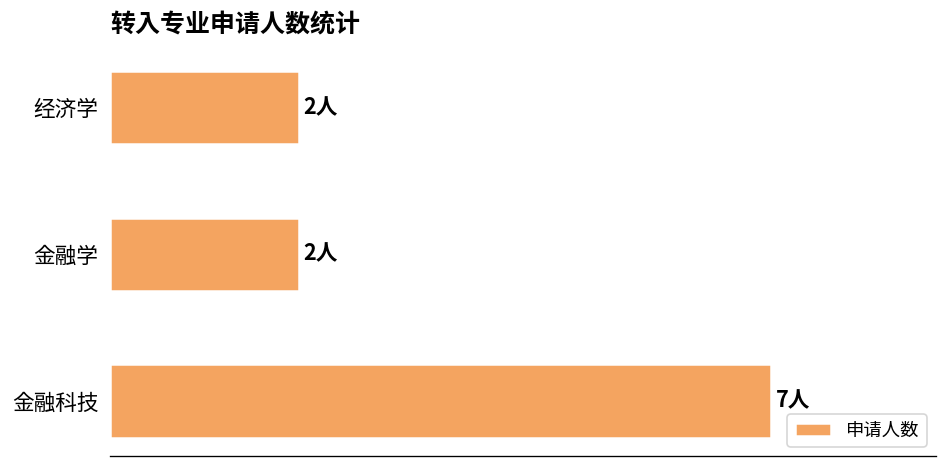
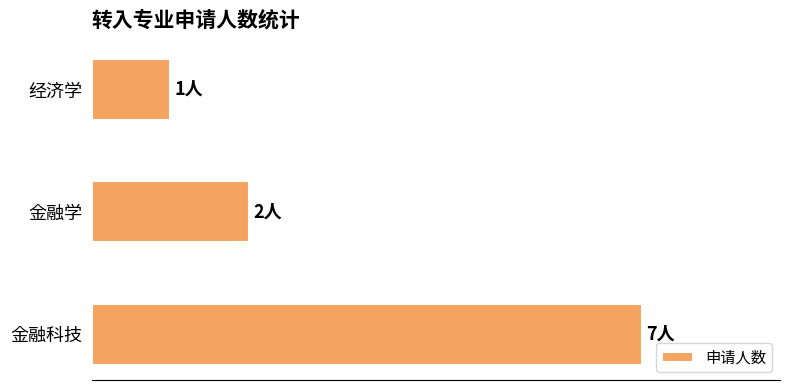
  {
-   "经济学": "2人",
+   "经济学": "1人",
    "金融学": "2人"
  }
